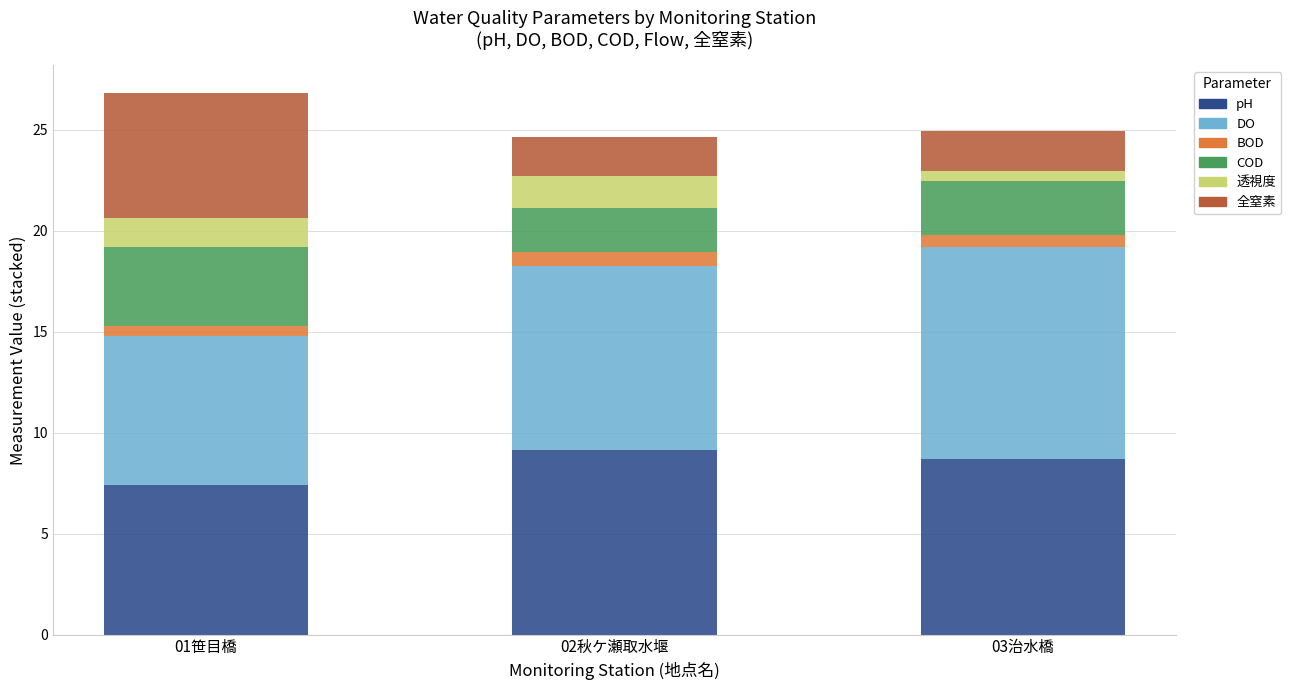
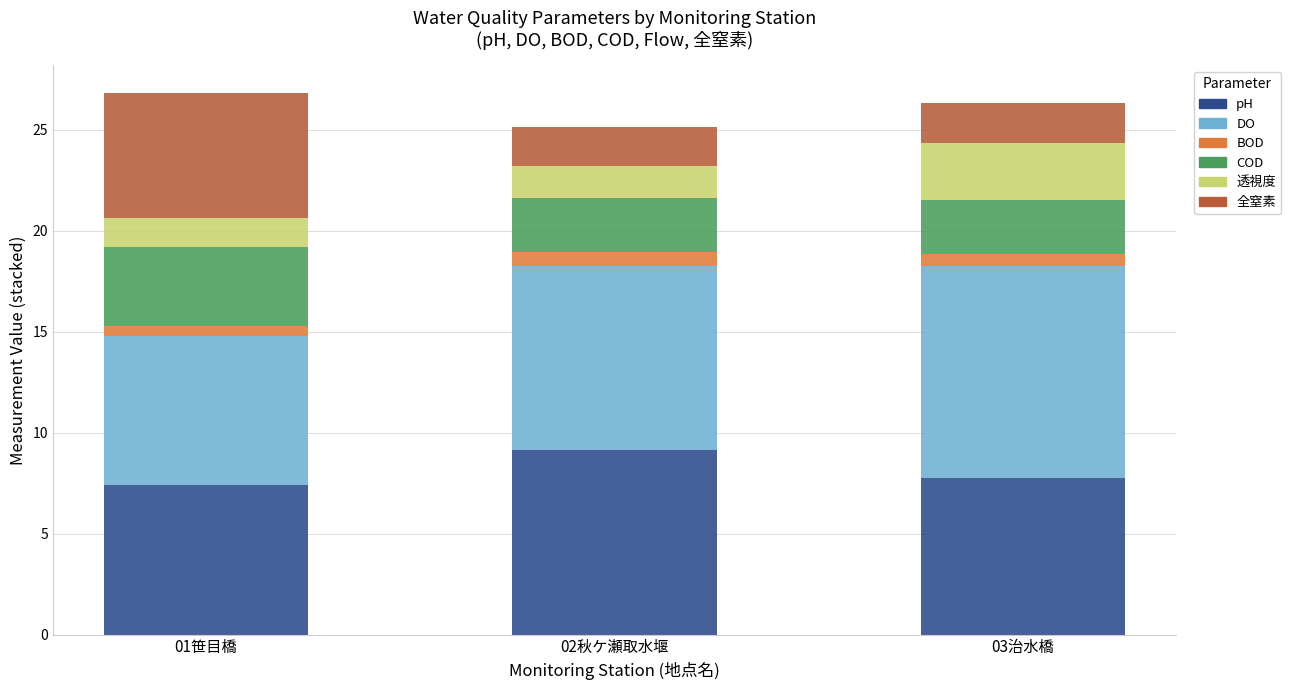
  {
    "pH": {
      "01笹目橋": 7.4,
      "02秋ケ瀬取水堰": 9.2,
-     "03治水橋": 8.7
+     "03治水橋": 7.8
    },
    "DO": {
      "01笹目橋": 7.4,
      "02秋ケ瀬取水堰": 9.1,
      "03治水橋": 10.5
    },
    "COD": {
      "01笹目橋": 3.9,
-     "02秋ケ瀬取水堰": 2.2,
+     "02秋ケ瀬取水堰": 2.7,
      "03治水橋": 2.7
    },
    "透視度": {
      "01笹目橋": 1.4,
      "02秋ケ瀬取水堰": 1.6,
-     "03治水橋": 0.5
+     "03治水橋": 2.8
    }
  }
